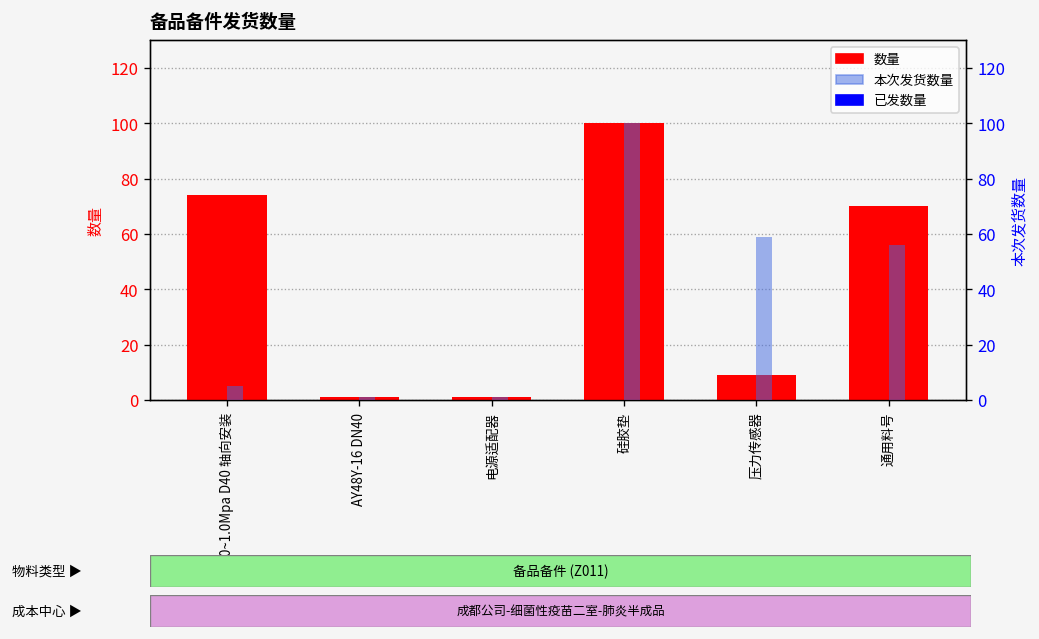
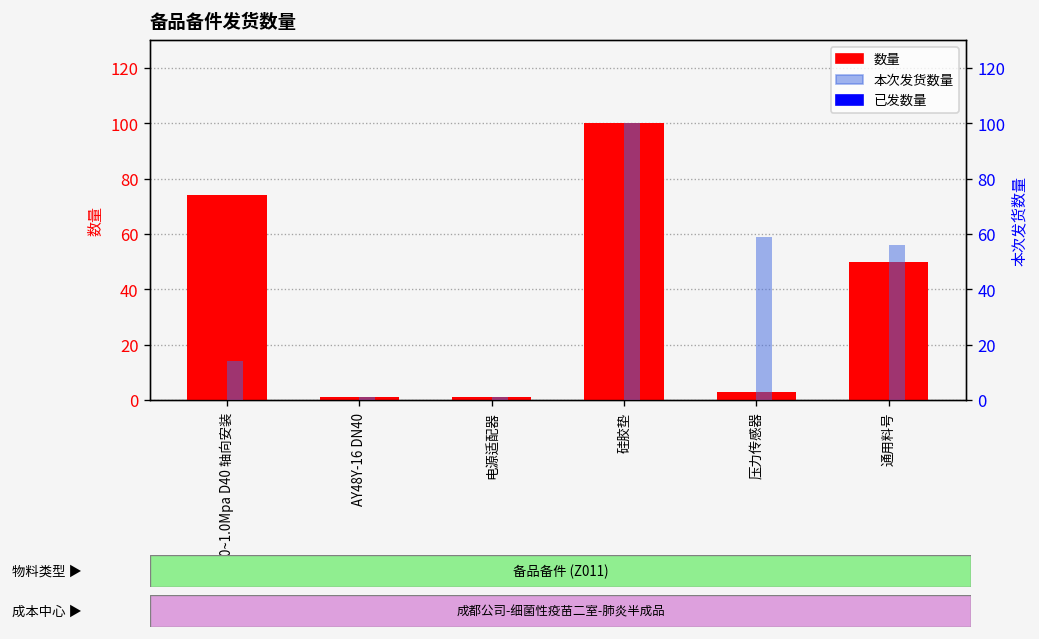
  {
    "数量": {
      "0~1.0Mpa D40 轴向安装": 74,
      "硅胶垫": 100,
-     "压力传感器": 9,
-     "通用料号": 70
+     "压力传感器": 3,
+     "通用料号": 50
    },
    "已发数量": {
      "0~1.0Mpa D40 轴向安装": 0,
      "AY48Y-16 DN40": 0,
      "电源适配器": 0,
      "硅胶垫": 0,
      "压力传感器": 0,
      "通用料号": 0
    },
    "本次发货数量": {
-     "0~1.0Mpa D40 轴向安装": 5,
+     "0~1.0Mpa D40 轴向安装": 14,
      "硅胶垫": 100,
      "压力传感器": 59,
      "通用料号": 56
    }
  }
